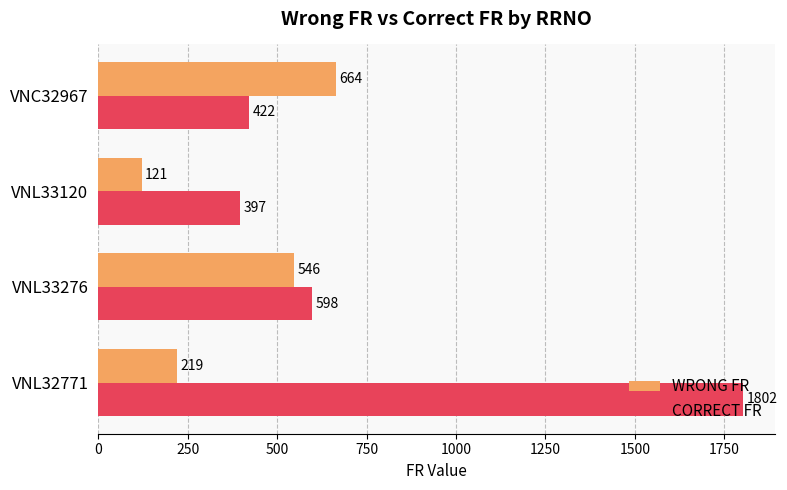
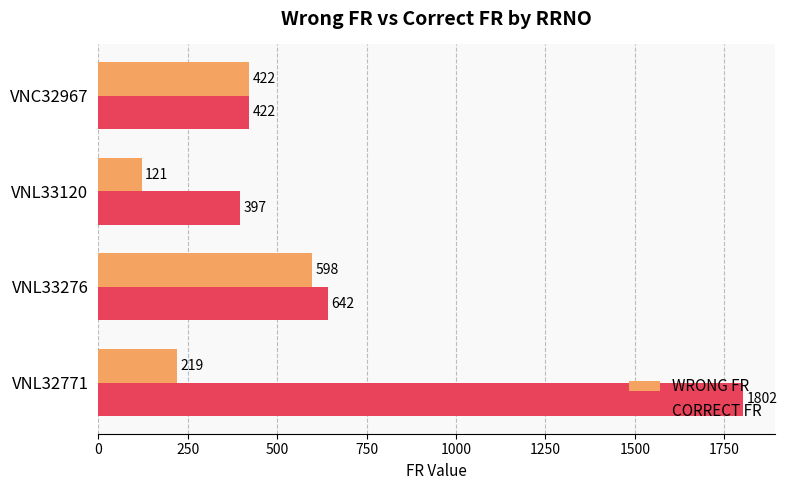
  {
    "WRONG FR": {
-     "VNC32967": 664,
+     "VNC32967": 422,
      "VNL33120": 121,
-     "VNL33276": 546,
+     "VNL33276": 598,
      "VNL32771": 219
    },
    "CORRECT FR": {
      "VNC32967": 422,
      "VNL33120": 397,
-     "VNL33276": 598,
+     "VNL33276": 642,
      "VNL32771": 1802
    }
  }
